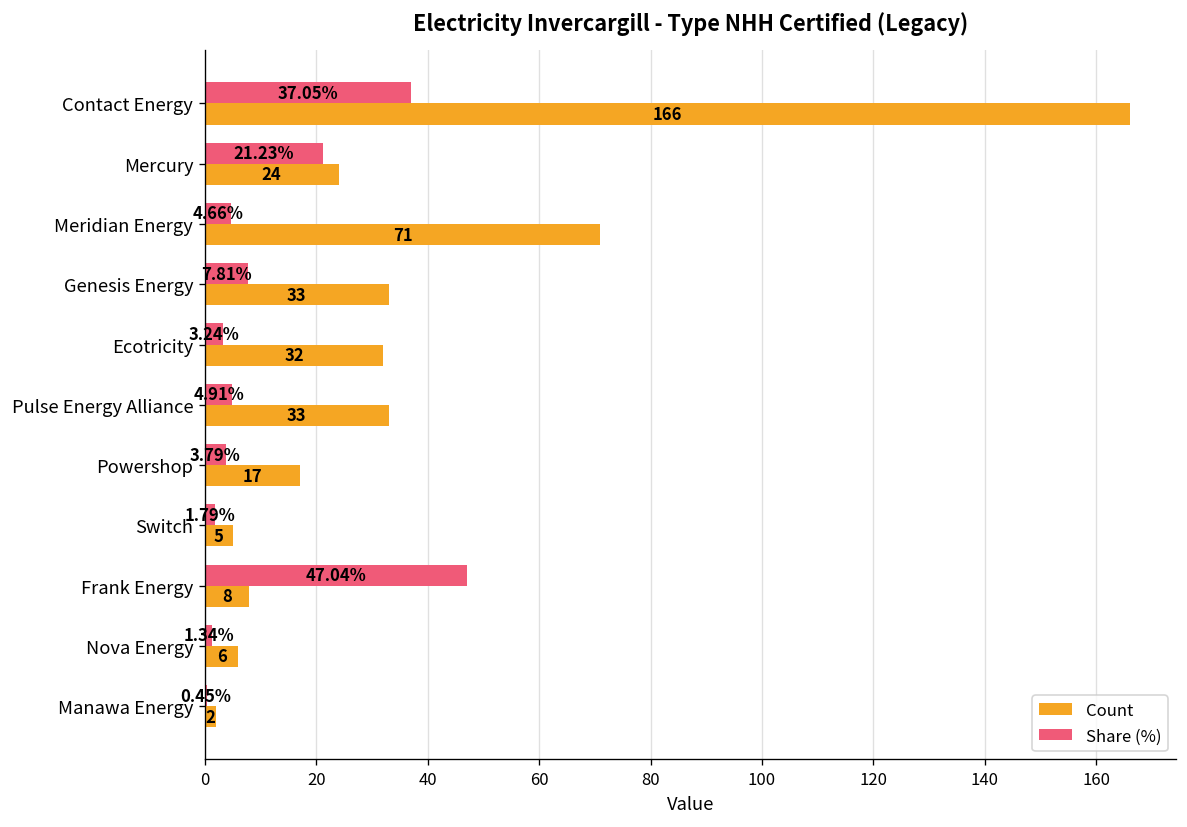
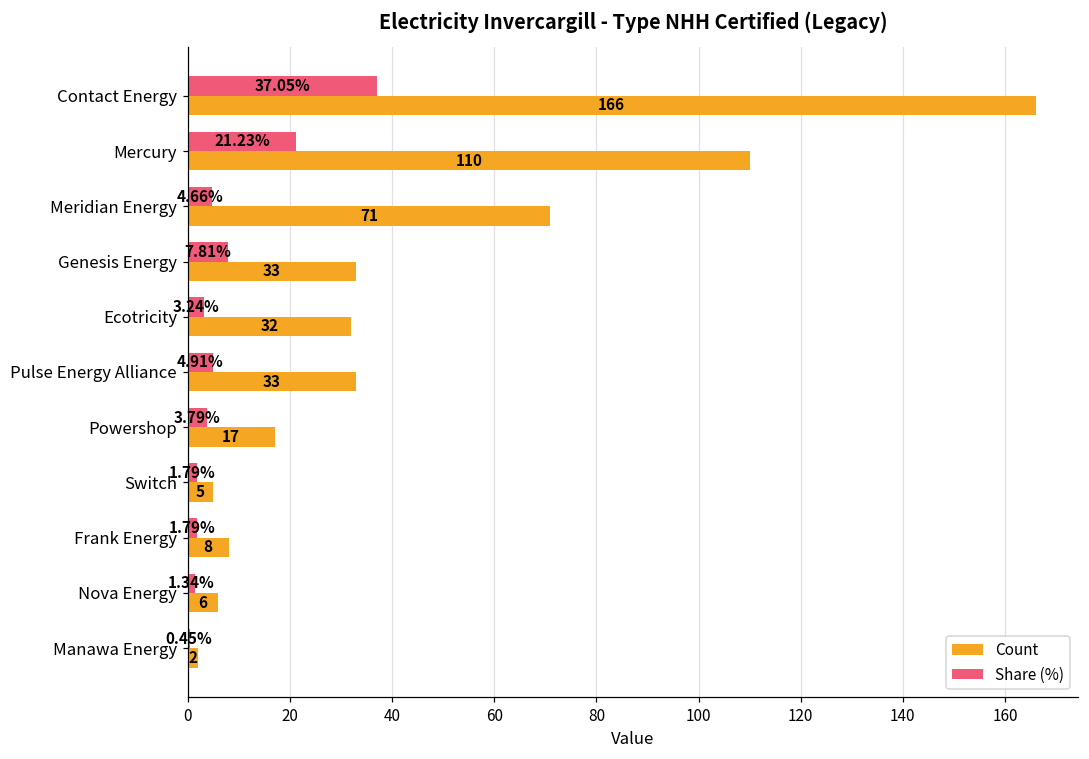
  {
    "Count": {
      "Contact Energy": "166",
-     "Mercury": "24",
+     "Mercury": "110",
      "Meridian Energy": "71",
      "Genesis Energy": "33",
      "Ecotricity": "32",
      "Pulse Energy Alliance": "33",
      "Powershop": "17",
      "Switch": "5",
      "Frank Energy": "8",
      "Nova Energy": "6",
      "Manawa Energy": "2"
    },
    "Share (%)": {
      "Contact Energy": "37.05%",
      "Mercury": "21.23%",
      "Meridian Energy": "4.66%",
      "Genesis Energy": "7.81%",
      "Ecotricity": "3.24%",
      "Pulse Energy Alliance": "4.91%",
      "Powershop": "3.79%",
      "Switch": "1.79%",
-     "Frank Energy": "47.04%",
+     "Frank Energy": "1.79%",
      "Nova Energy": "1.34%",
      "Manawa Energy": "0.45%"
    }
  }
